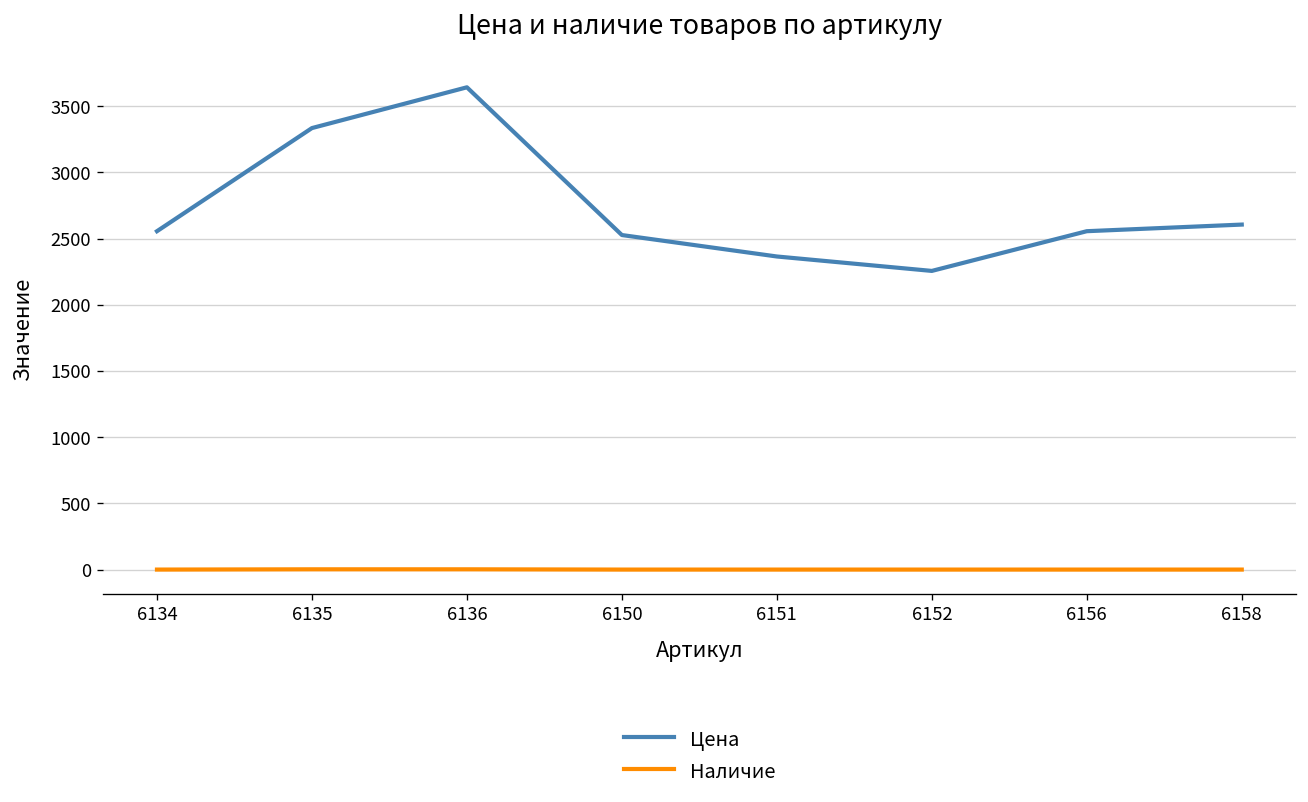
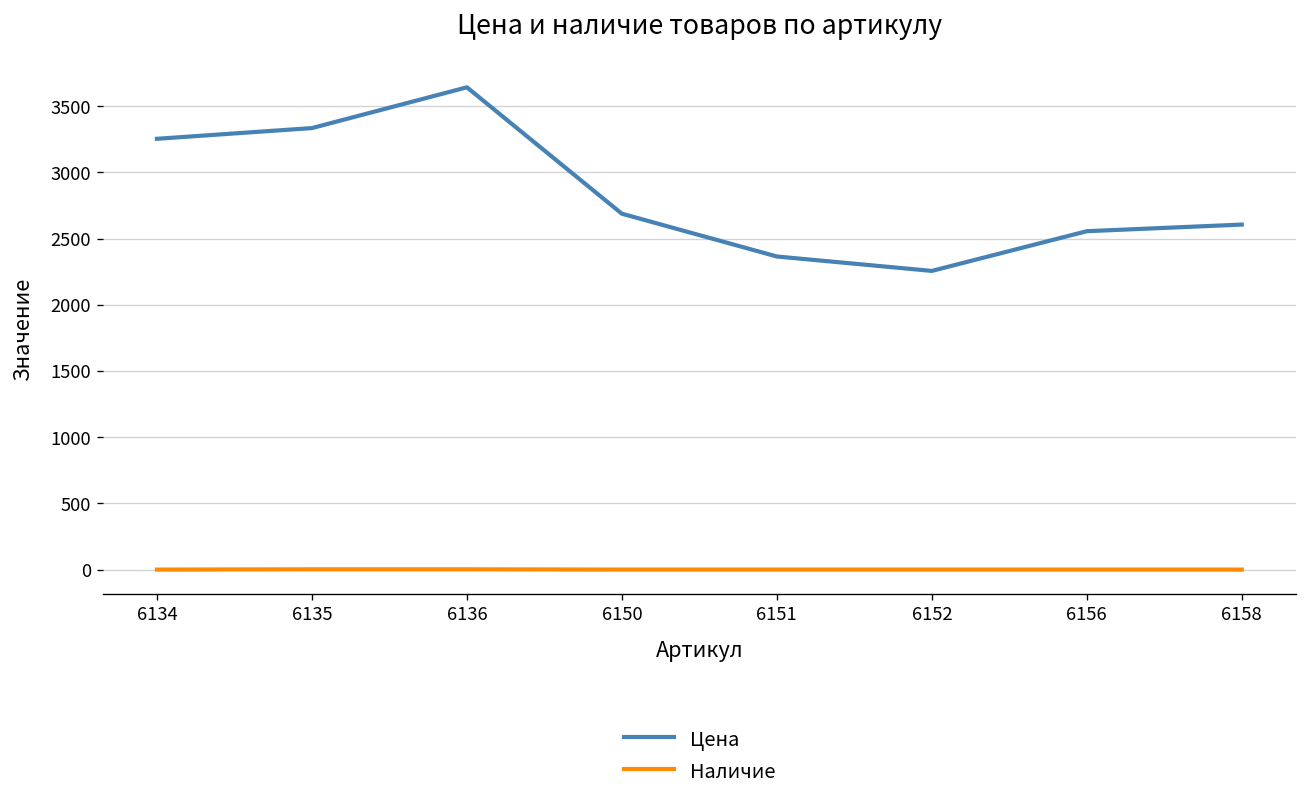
  {
    "Цена": {
-     "6134": 2560,
+     "6134": 3250,
      "6135": 3340,
      "6136": 3640,
-     "6150": 2530,
+     "6150": 2690,
      "6151": 2370,
      "6152": 2260,
      "6156": 2560,
      "6158": 2610
    },
    "Наличие": {
      "6134": 0,
      "6135": 0,
      "6136": 0,
      "6150": 0,
      "6151": 0,
      "6152": 0,
      "6156": 0,
      "6158": 0
    }
  }
